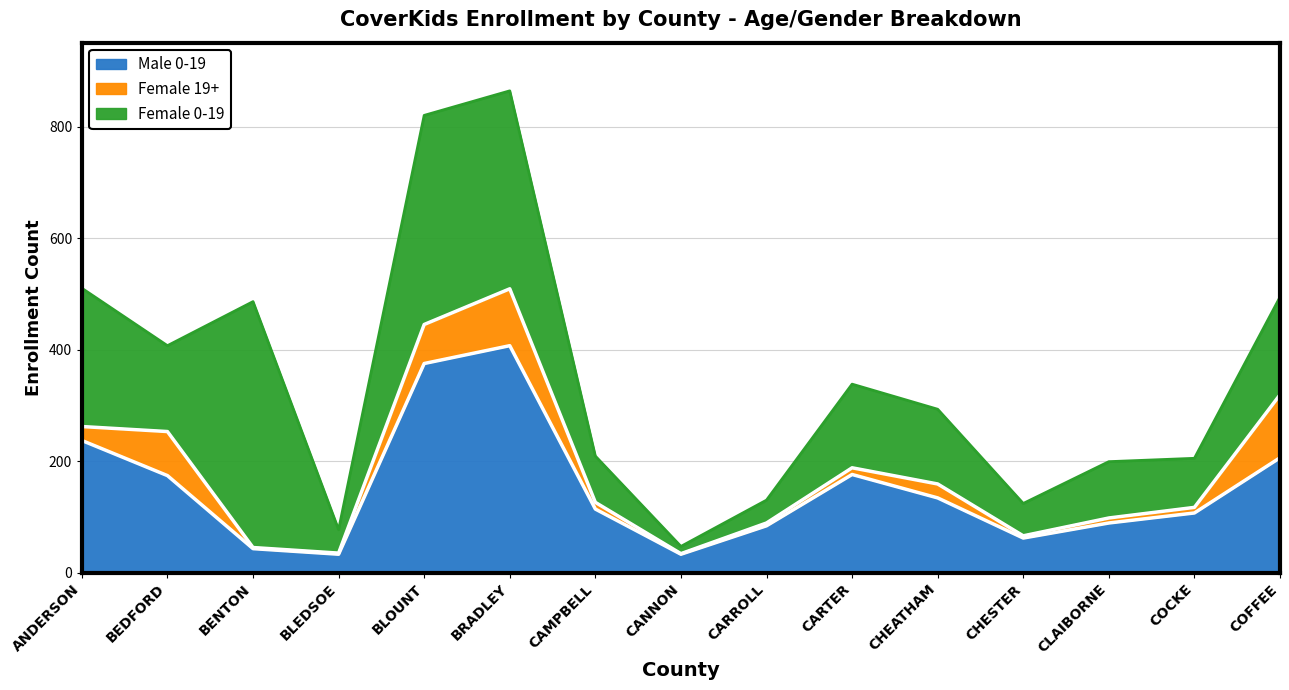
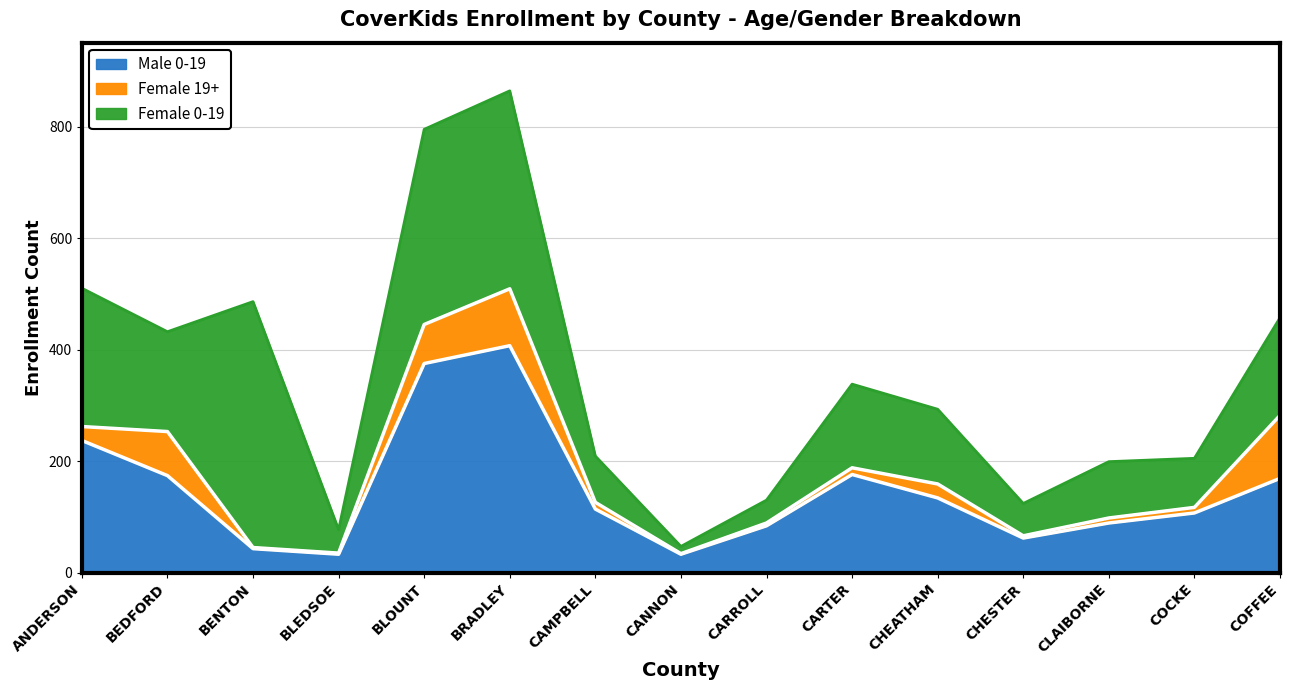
  {
    "Male 0-19": {
      "ANDERSON": 240,
      "BEDFORD": 170,
      "BLOUNT": 380,
      "BRADLEY": 410,
      "CAMPBELL": 110,
      "CARROLL": 80,
      "CARTER": 180,
      "CHEATHAM": 130,
      "CLAIBORNE": 90,
      "COCKE": 110,
-     "COFFEE": 210
+     "COFFEE": 170
    },
    "Female 19+": {
      "ANDERSON": 30,
      "BEDFORD": 80,
      "BLOUNT": 70,
      "BRADLEY": 100,
      "CAMPBELL": 10,
      "CARROLL": 10,
      "CARTER": 10,
      "CHEATHAM": 30,
      "CLAIBORNE": 10,
      "COCKE": 10,
      "COFFEE": 110
    },
    "Female 0-19": {
      "ANDERSON": 250,
-     "BEDFORD": 150,
+     "BEDFORD": 180,
      "BENTON": 440,
      "BLEDSOE": 40,
-     "BLOUNT": 380,
+     "BLOUNT": 350,
      "BRADLEY": 360,
      "CAMPBELL": 80,
      "CANNON": 10,
      "CARROLL": 40,
      "CARTER": 150,
      "CHEATHAM": 130,
      "CHESTER": 60,
      "CLAIBORNE": 100,
      "COCKE": 90,
      "COFFEE": 180
    }
  }
